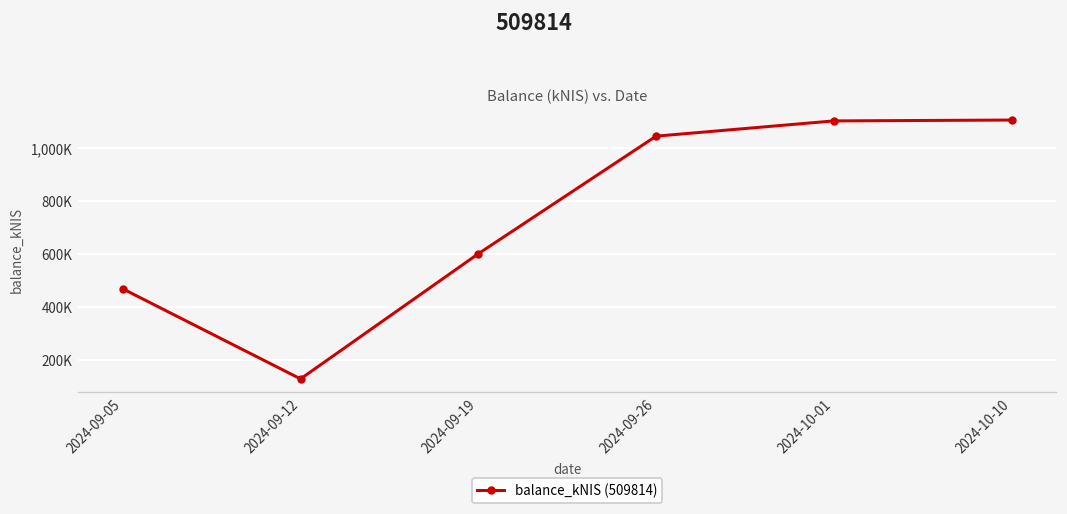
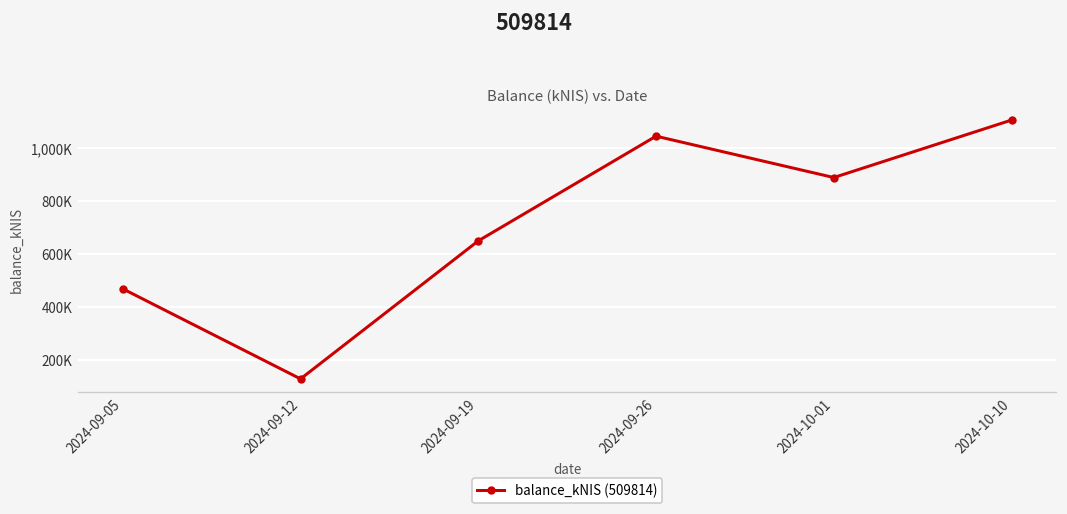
  {
    "2024-09-05": "470,000",
    "2024-09-12": "130,000",
-   "2024-09-19": "600,000",
+   "2024-09-19": "650,000",
    "2024-09-26": "1,050,000",
-   "2024-10-01": "1,100,000",
+   "2024-10-01": "890,000",
    "2024-10-10": "1,110,000"
  }
